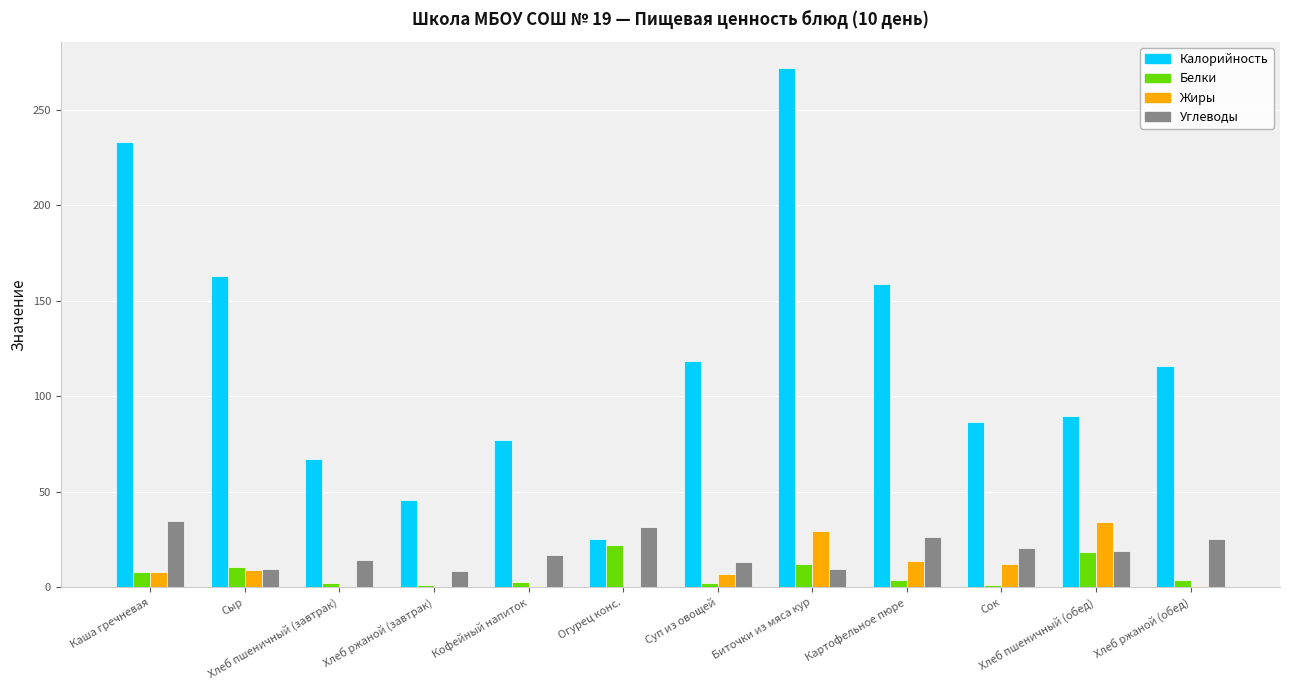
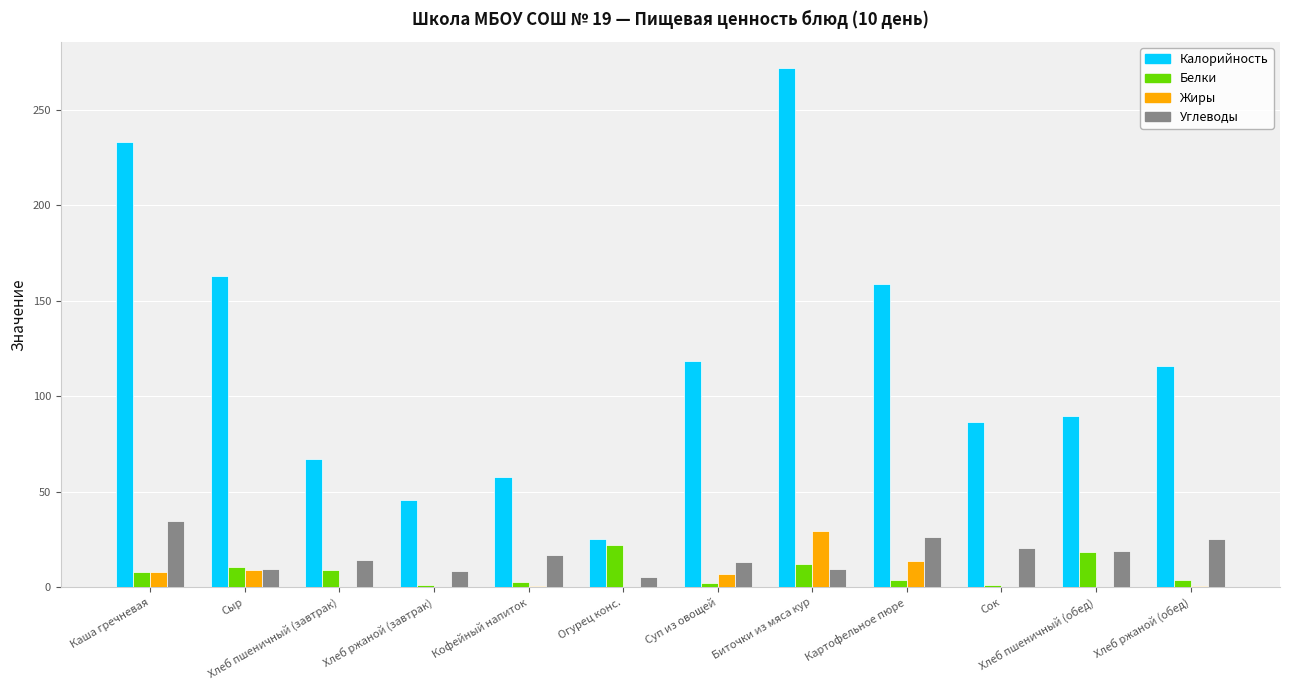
  {
    "Калорийность": {
      "Каша гречневая": 233,
      "Сыр": 163,
      "Хлеб пшеничный (завтрак)": 67,
      "Хлеб ржаной (завтрак)": 46,
-     "Кофейный напиток": 77,
+     "Кофейный напиток": 58,
      "Огурец конс.": 25,
      "Суп из овощей": 119,
      "Биточки из мяса кур": 272,
      "Картофельное пюре": 159,
      "Сок": 86,
      "Хлеб пшеничный (обед)": 90,
      "Хлеб ржаной (обед)": 116
    },
    "Белки": {
      "Каша гречневая": 8,
      "Сыр": 11,
-     "Хлеб пшеничный (завтрак)": 2,
+     "Хлеб пшеничный (завтрак)": 9,
      "Хлеб ржаной (завтрак)": 1,
      "Кофейный напиток": 3,
      "Огурец конс.": 22,
      "Суп из овощей": 2,
      "Биточки из мяса кур": 12,
      "Картофельное пюре": 4,
      "Хлеб пшеничный (обед)": 18,
      "Хлеб ржаной (обед)": 4
    },
    "Жиры": {
      "Каша гречневая": 8,
      "Сыр": 9,
      "Суп из овощей": 7,
      "Биточки из мяса кур": 30,
      "Картофельное пюре": 14,
-     "Сок": 12,
-     "Хлеб пшеничный (обед)": 34
+     "Сок": 0,
+     "Хлеб пшеничный (обед)": 0
    },
    "Углеводы": {
      "Каша гречневая": 34,
      "Сыр": 10,
      "Хлеб пшеничный (завтрак)": 14,
      "Хлеб ржаной (завтрак)": 8,
      "Кофейный напиток": 17,
-     "Огурец конс.": 31,
+     "Огурец конс.": 5,
      "Суп из овощей": 13,
      "Биточки из мяса кур": 9,
      "Картофельное пюре": 26,
      "Сок": 21,
      "Хлеб пшеничный (обед)": 19,
      "Хлеб ржаной (обед)": 25
    }
  }
